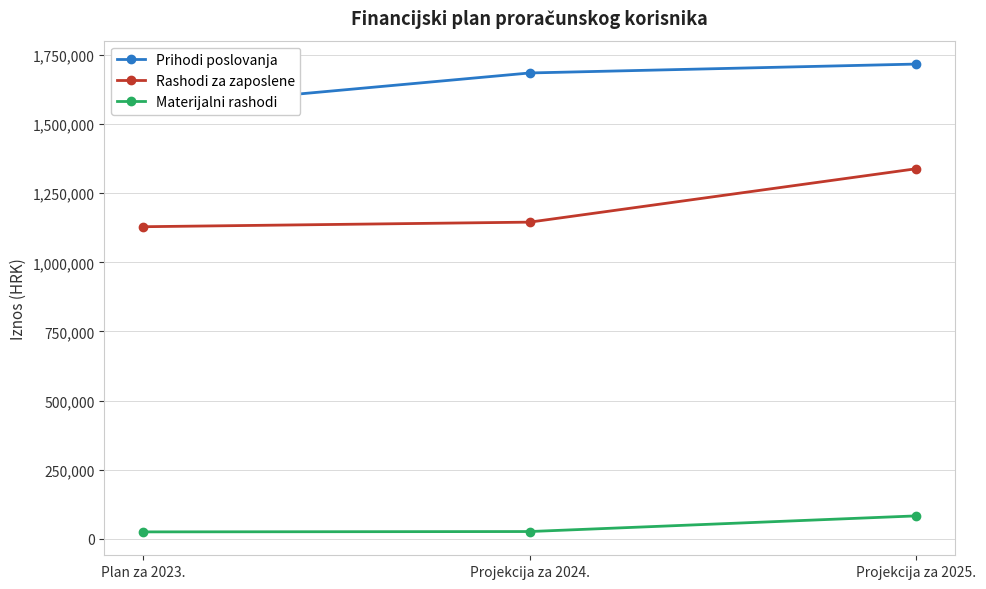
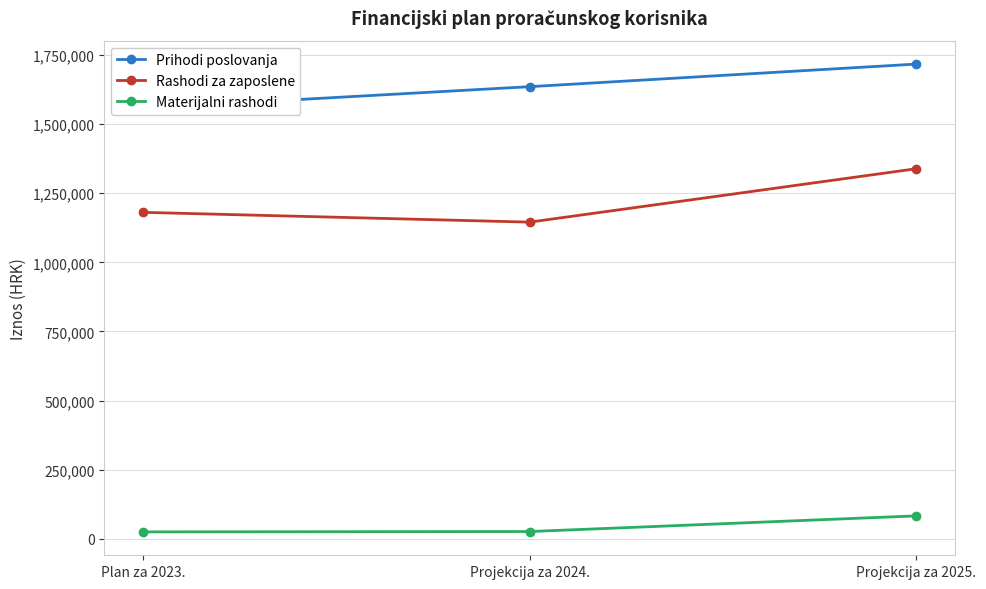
  {
    "Prihodi poslovanja": {
-     "Projekcija za 2024.": "1,680,000",
+     "Projekcija za 2024.": "1,640,000",
      "Projekcija za 2025.": "1,720,000"
    },
    "Rashodi za zaposlene": {
-     "Plan za 2023.": "1,130,000",
+     "Plan za 2023.": "1,180,000",
      "Projekcija za 2024.": "1,150,000",
      "Projekcija za 2025.": "1,340,000"
    },
    "Materijalni rashodi": {
      "Plan za 2023.": "30,000",
      "Projekcija za 2024.": "30,000",
      "Projekcija za 2025.": "80,000"
    }
  }
